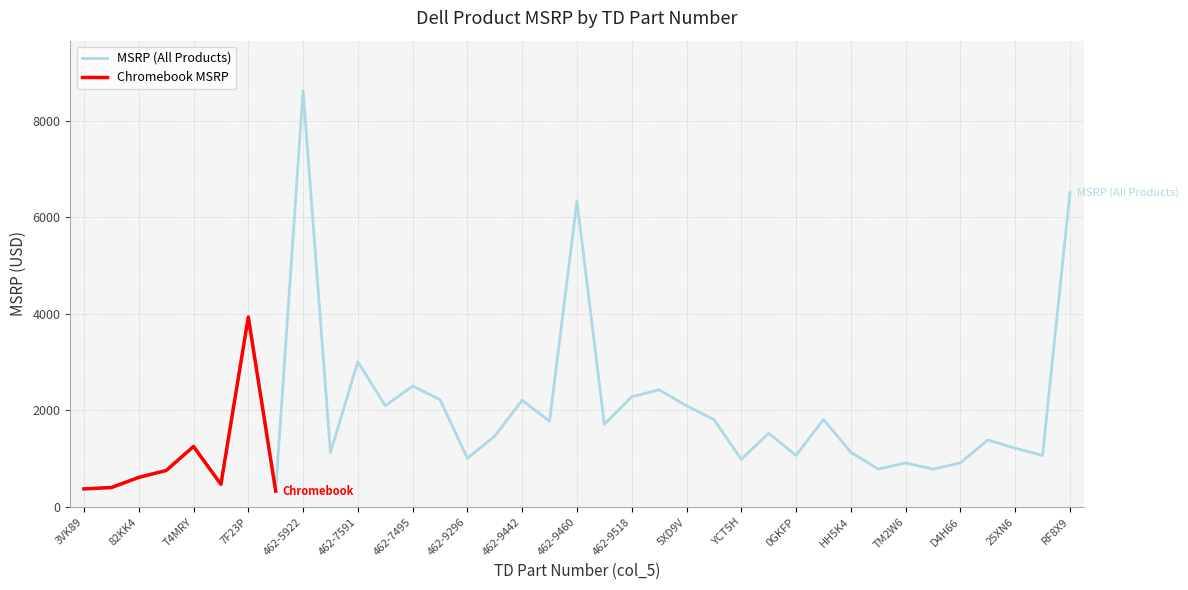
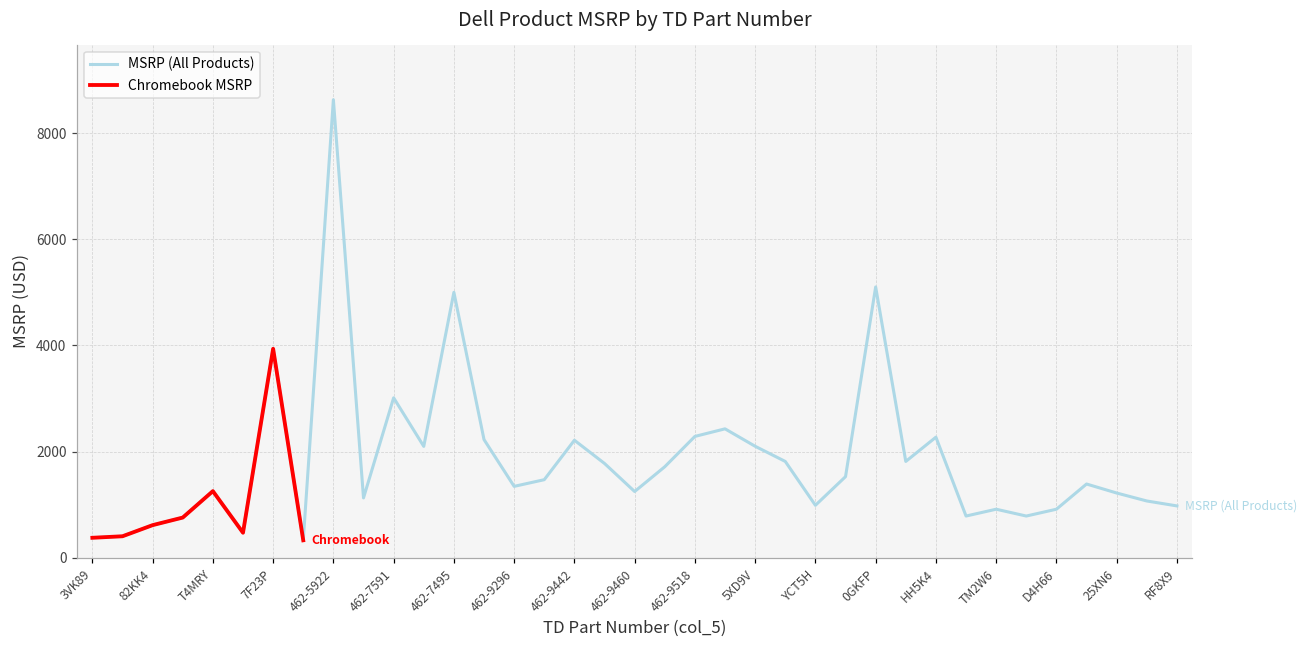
  {
    "MSRP (All Products)": {
      "462-5922": 8600,
      "462-7591": 3000,
-     "462-7495": 2500,
-     "462-9296": 1000,
+     "462-7495": 5000,
+     "462-9296": 1300,
      "462-9442": 2200,
-     "462-9460": 6300,
+     "462-9460": 1200,
      "462-9518": 2300,
      "5XD9V": 2100,
      "YCT5H": 1000,
-     "0GKFP": 1100,
-     "HH5K4": 1100,
+     "0GKFP": 5100,
+     "HH5K4": 2300,
      "TM2W6": 900,
      "D4H66": 900,
      "25XN6": 1200,
-     "RF8X9": 6500
+     "RF8X9": 1000
    }
  }
